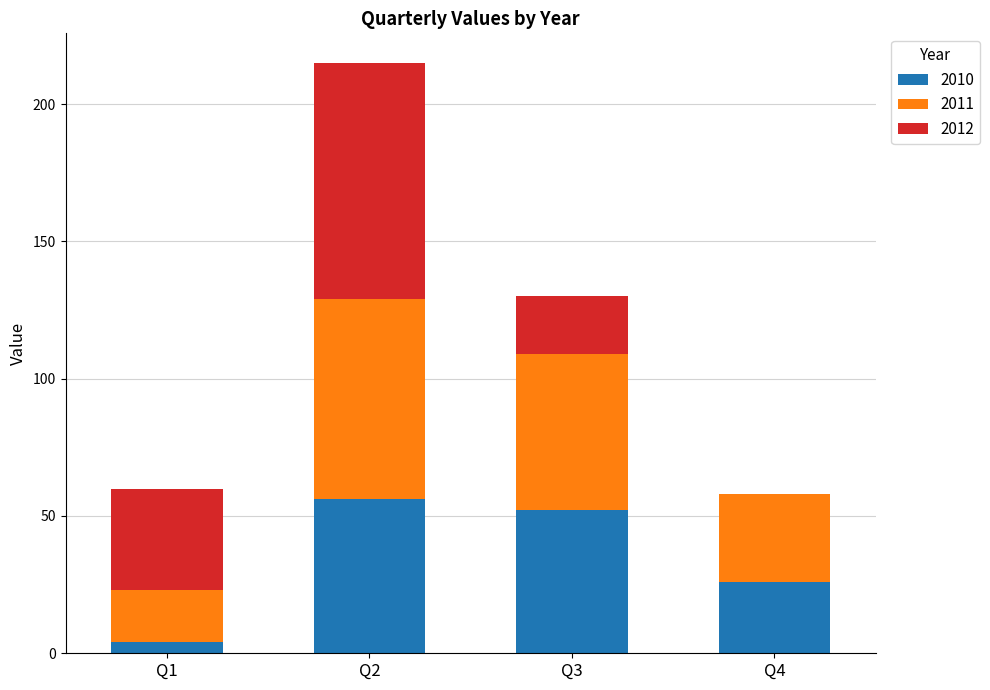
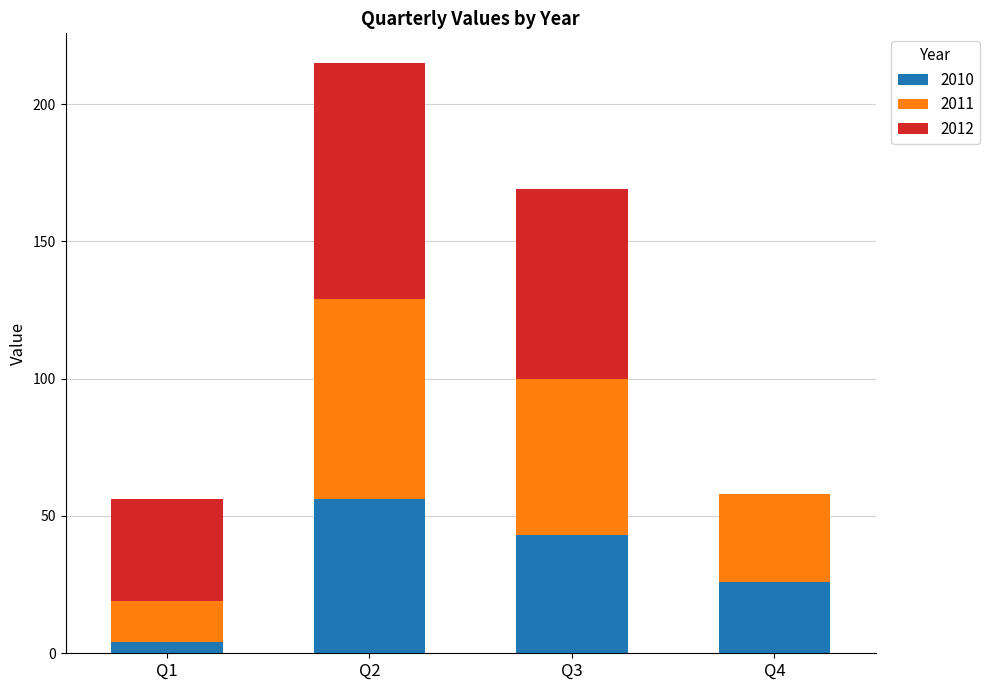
  {
    "2010": {
      "Q1": 4,
      "Q2": 56,
-     "Q3": 52,
+     "Q3": 43,
      "Q4": 26
    },
    "2011": {
-     "Q1": 19,
+     "Q1": 15,
      "Q2": 73,
      "Q3": 57,
      "Q4": 32
    },
    "2012": {
      "Q1": 37,
      "Q2": 86,
-     "Q3": 21,
+     "Q3": 69,
      "Q4": 0
    }
  }
